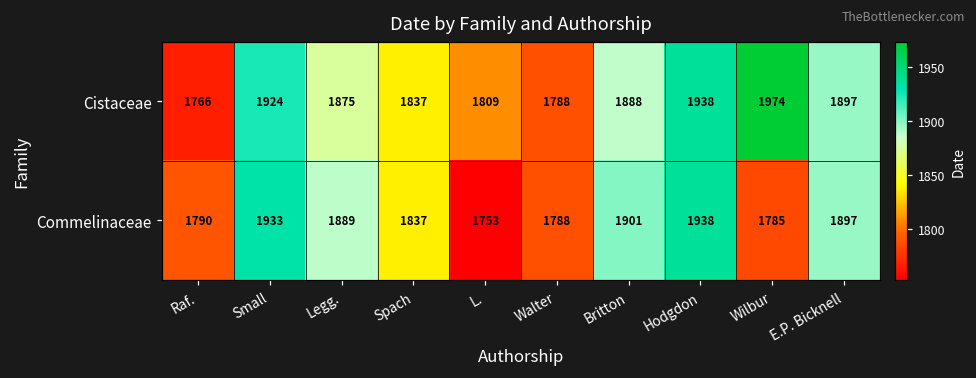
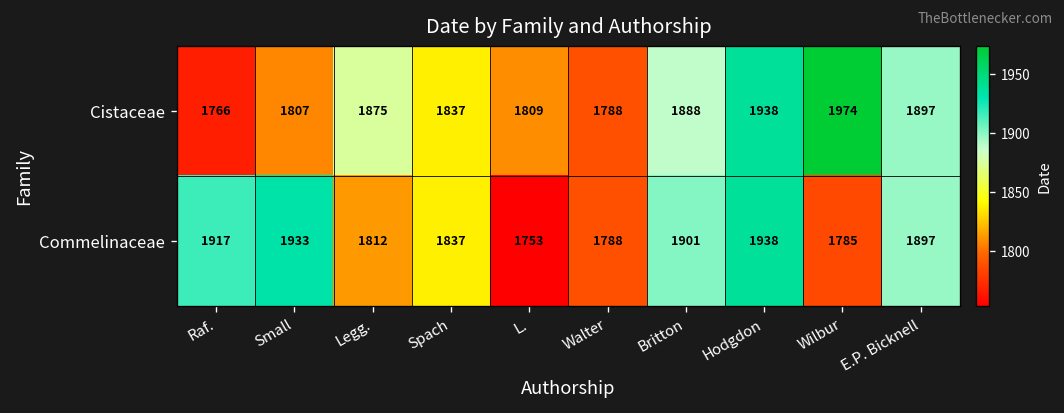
  {
    "Cistaceae": {
      "Raf.": 1766,
-     "Small": 1924,
+     "Small": 1807,
      "Legg.": 1875,
      "Spach": 1837,
      "L.": 1809,
      "Walter": 1788,
      "Britton": 1888,
      "Hodgdon": 1938,
      "Wilbur": 1974,
      "E.P. Bicknell": 1897
    },
    "Commelinaceae": {
-     "Raf.": 1790,
+     "Raf.": 1917,
      "Small": 1933,
-     "Legg.": 1889,
+     "Legg.": 1812,
      "Spach": 1837,
      "L.": 1753,
      "Walter": 1788,
      "Britton": 1901,
      "Hodgdon": 1938,
      "Wilbur": 1785,
      "E.P. Bicknell": 1897
    }
  }
